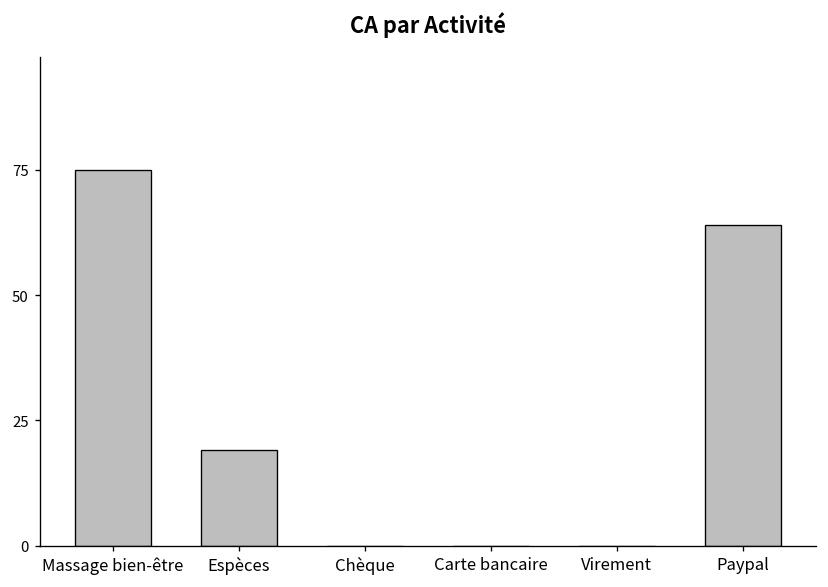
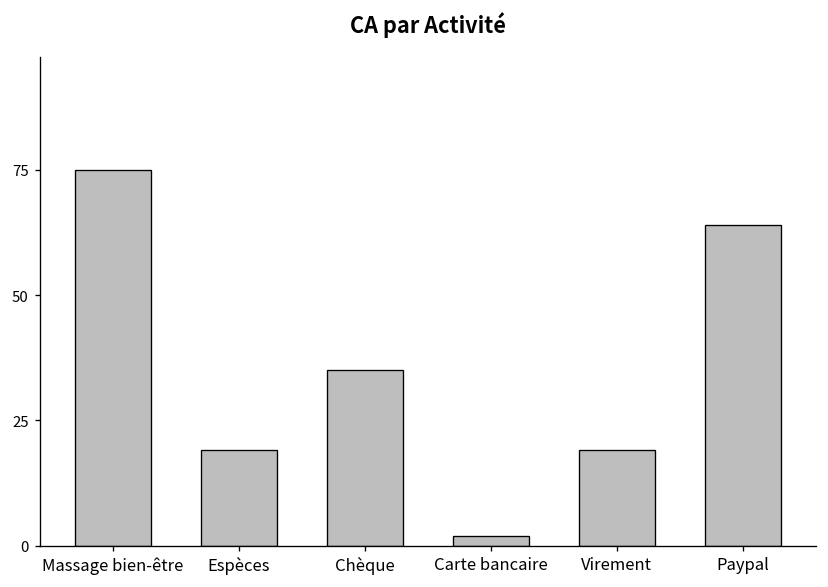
  {
    "Massage bien-être": 75,
    "Espèces": 19,
-   "Chèque": 0,
-   "Carte bancaire": 0,
-   "Virement": 0,
+   "Chèque": 35,
+   "Carte bancaire": 2,
+   "Virement": 19,
    "Paypal": 64
  }
